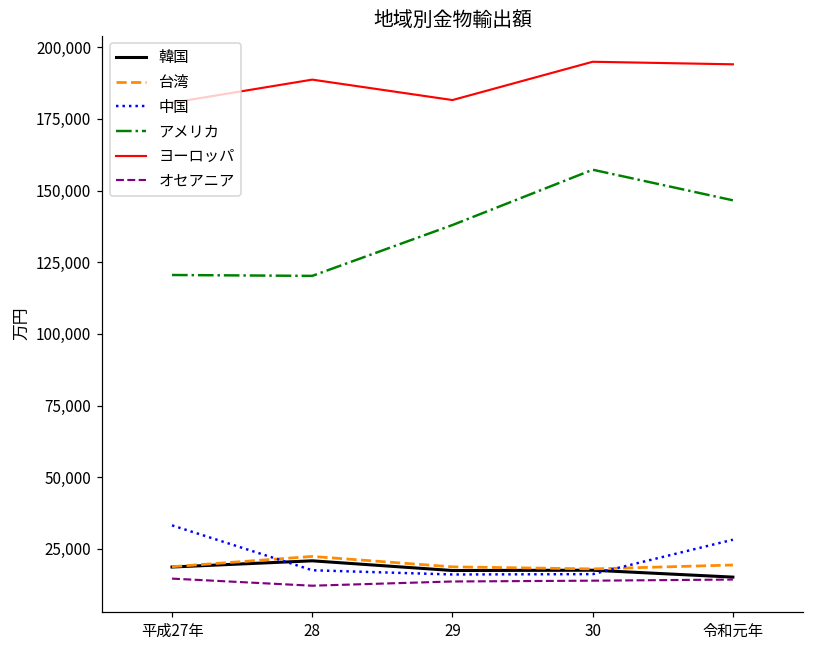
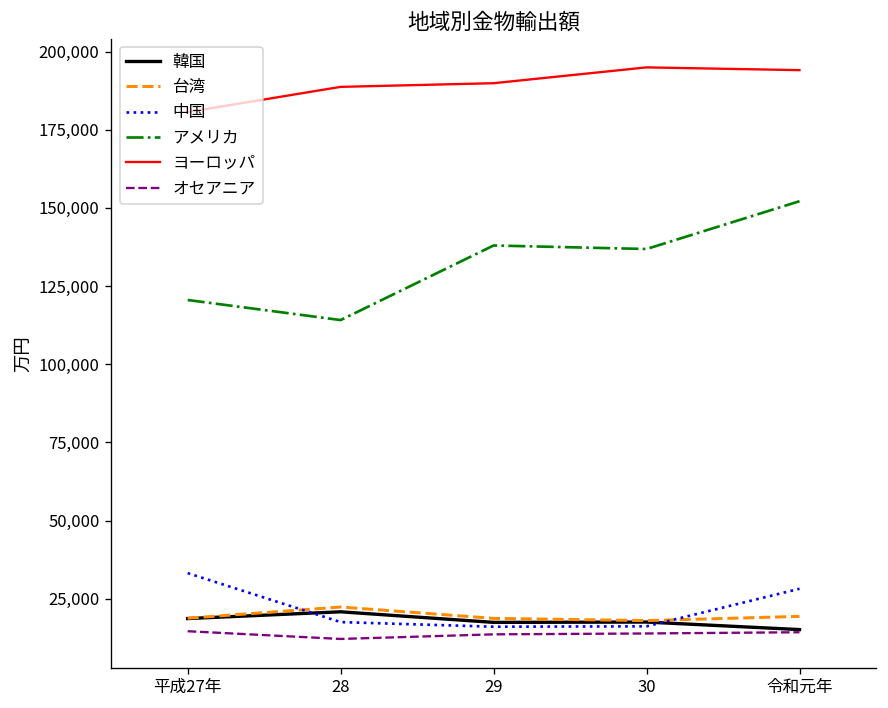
  {
    "韓国": {
      "28": "21,000",
      "29": "17,000"
    },
    "台湾": {
      "28": "22,000",
      "29": "19,000",
      "令和元年": "19,000"
    },
    "中国": {
      "平成27年": "33,000",
      "28": "18,000",
      "29": "16,000",
      "30": "16,000",
      "令和元年": "28,000"
    },
    "アメリカ": {
      "平成27年": "121,000",
-     "28": "120,000",
+     "28": "114,000",
      "29": "138,000",
-     "30": "157,000",
-     "令和元年": "147,000"
+     "30": "137,000",
+     "令和元年": "152,000"
    },
    "ヨーロッパ": {
      "28": "189,000",
-     "29": "182,000",
+     "29": "190,000",
      "30": "195,000",
      "令和元年": "194,000"
    },
    "オセアニア": {
      "平成27年": "15,000",
      "28": "12,000",
      "29": "14,000",
      "30": "14,000"
    }
  }
